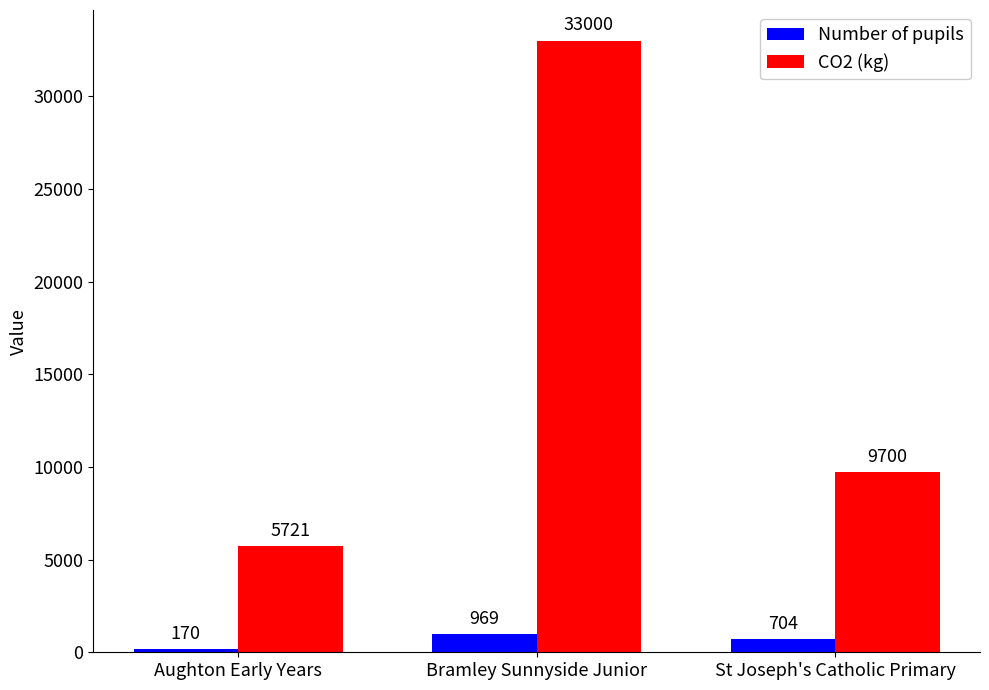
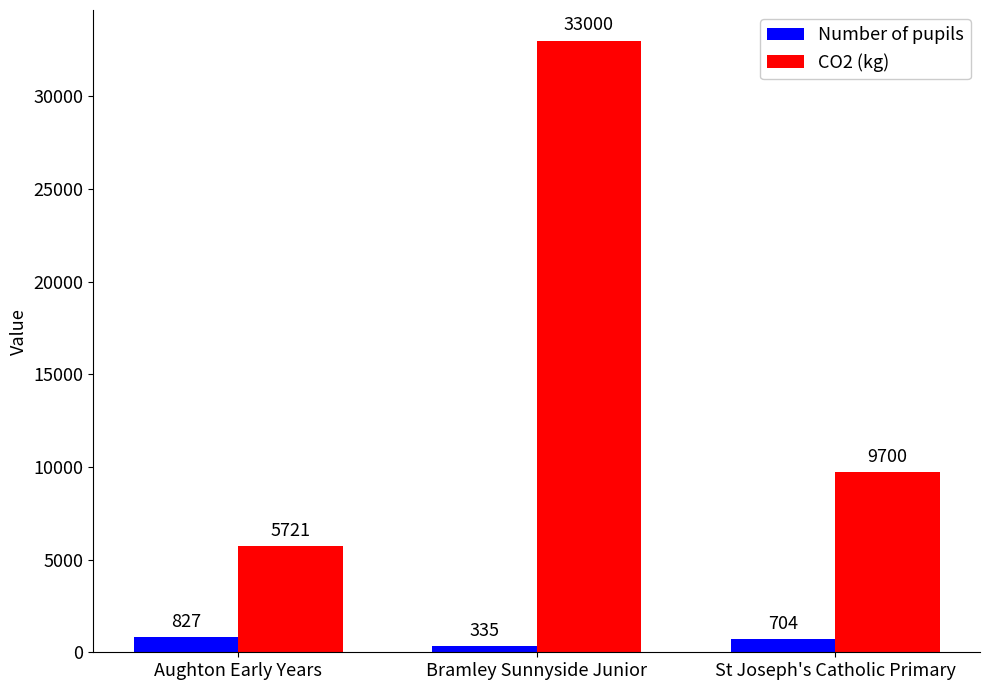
  {
    "Number of pupils": {
-     "Aughton Early Years": 170,
-     "Bramley Sunnyside Junior": 969,
+     "Aughton Early Years": 827,
+     "Bramley Sunnyside Junior": 335,
      "St Joseph's Catholic Primary": 704
    },
    "CO2 (kg)": {
      "Aughton Early Years": 5721,
      "Bramley Sunnyside Junior": 33000,
      "St Joseph's Catholic Primary": 9700
    }
  }
